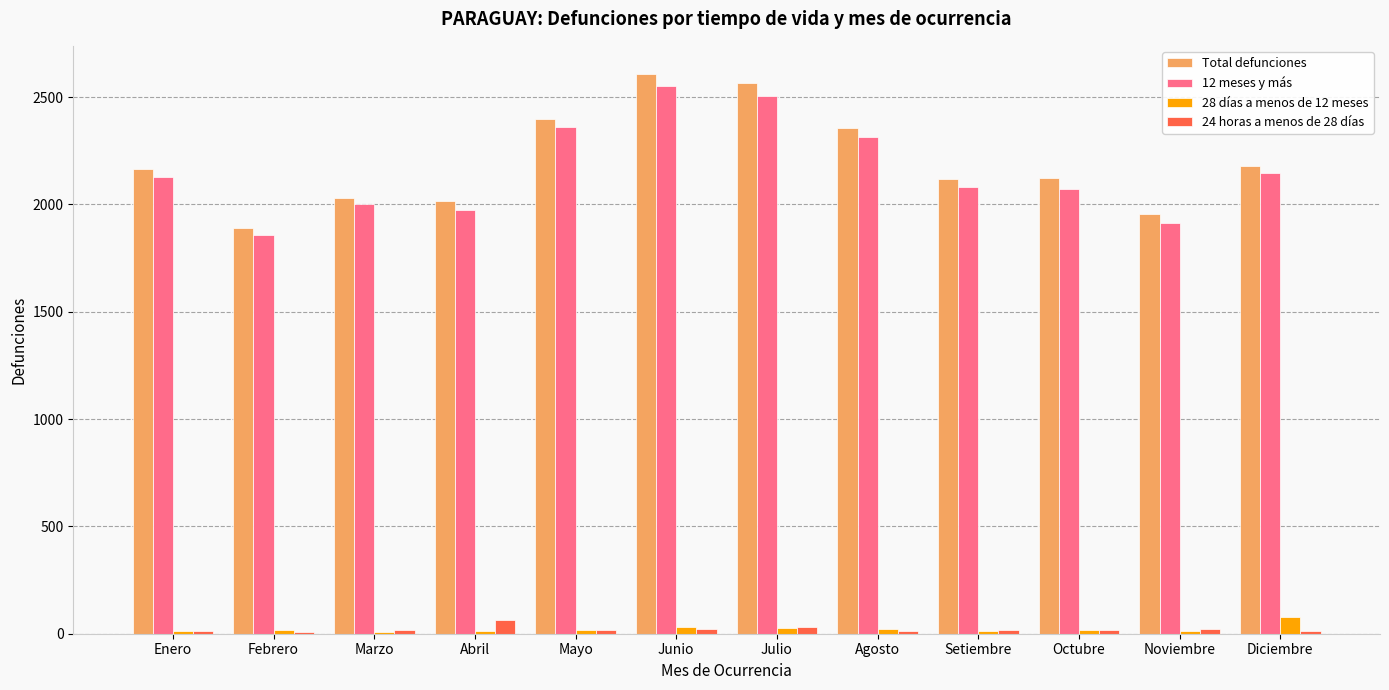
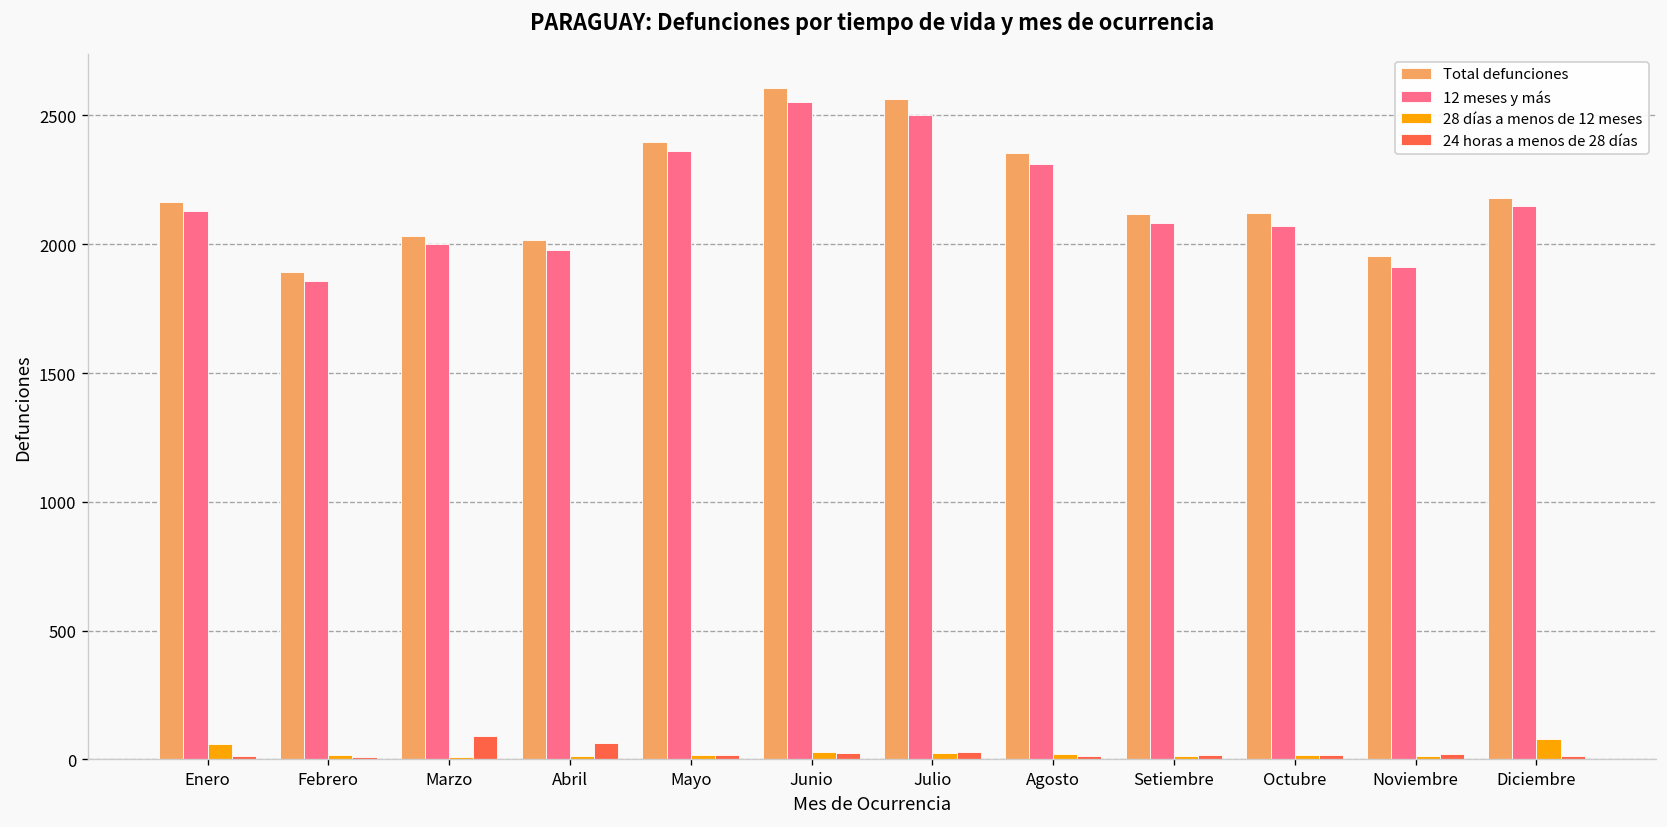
  {
    "Total defunciones": {
      "Enero": 2170,
      "Febrero": 1890,
      "Marzo": 2030,
      "Abril": 2020,
      "Mayo": 2400,
      "Junio": 2610,
      "Julio": 2570,
      "Agosto": 2360,
      "Setiembre": 2120,
      "Octubre": 2120,
      "Noviembre": 1960,
      "Diciembre": 2180
    },
    "12 meses y más": {
      "Enero": 2130,
      "Febrero": 1860,
      "Marzo": 2000,
      "Abril": 1980,
      "Mayo": 2360,
      "Junio": 2550,
      "Julio": 2500,
      "Agosto": 2310,
      "Setiembre": 2080,
      "Octubre": 2070,
      "Noviembre": 1910,
      "Diciembre": 2150
    },
    "28 días a menos de 12 meses": {
-     "Enero": 10,
+     "Enero": 60,
      "Febrero": 20,
      "Abril": 10,
      "Mayo": 20,
      "Junio": 30,
      "Julio": 30,
      "Agosto": 20,
      "Setiembre": 10,
      "Octubre": 20,
      "Noviembre": 10,
      "Diciembre": 80
    },
    "24 horas a menos de 28 días": {
      "Enero": 10,
-     "Marzo": 20,
+     "Marzo": 90,
      "Abril": 60,
      "Mayo": 20,
      "Junio": 20,
      "Julio": 30,
      "Agosto": 10,
      "Setiembre": 20,
      "Octubre": 20,
      "Noviembre": 20,
      "Diciembre": 10
    }
  }
